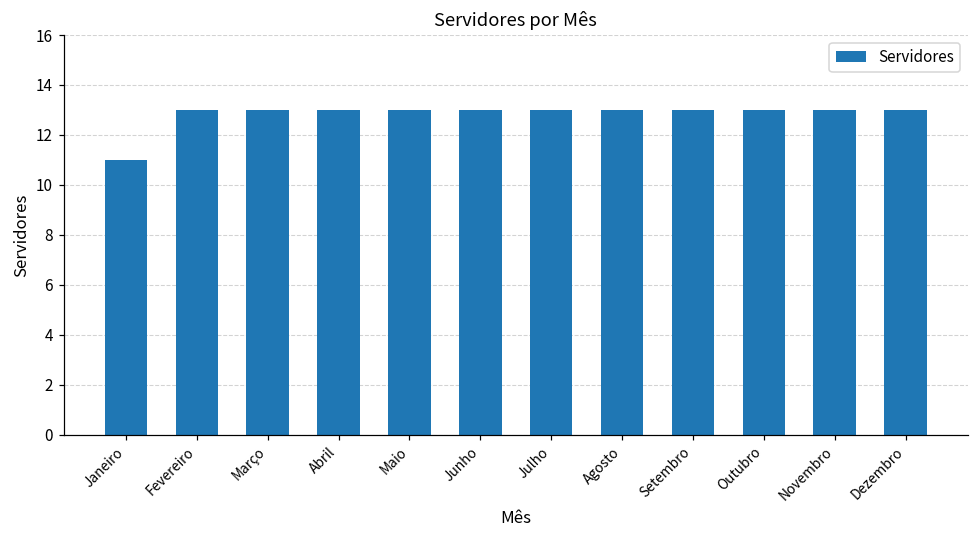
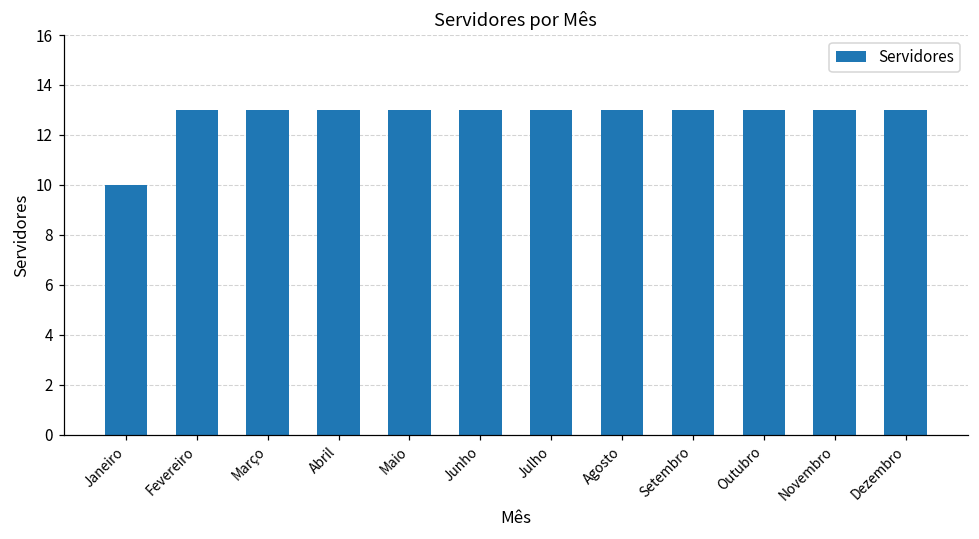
  {
-   "Janeiro": 11,
+   "Janeiro": 10,
    "Fevereiro": 13,
    "Março": 13,
    "Abril": 13,
    "Maio": 13,
    "Junho": 13,
    "Julho": 13,
    "Agosto": 13,
    "Setembro": 13,
    "Outubro": 13,
    "Novembro": 13,
    "Dezembro": 13
  }
